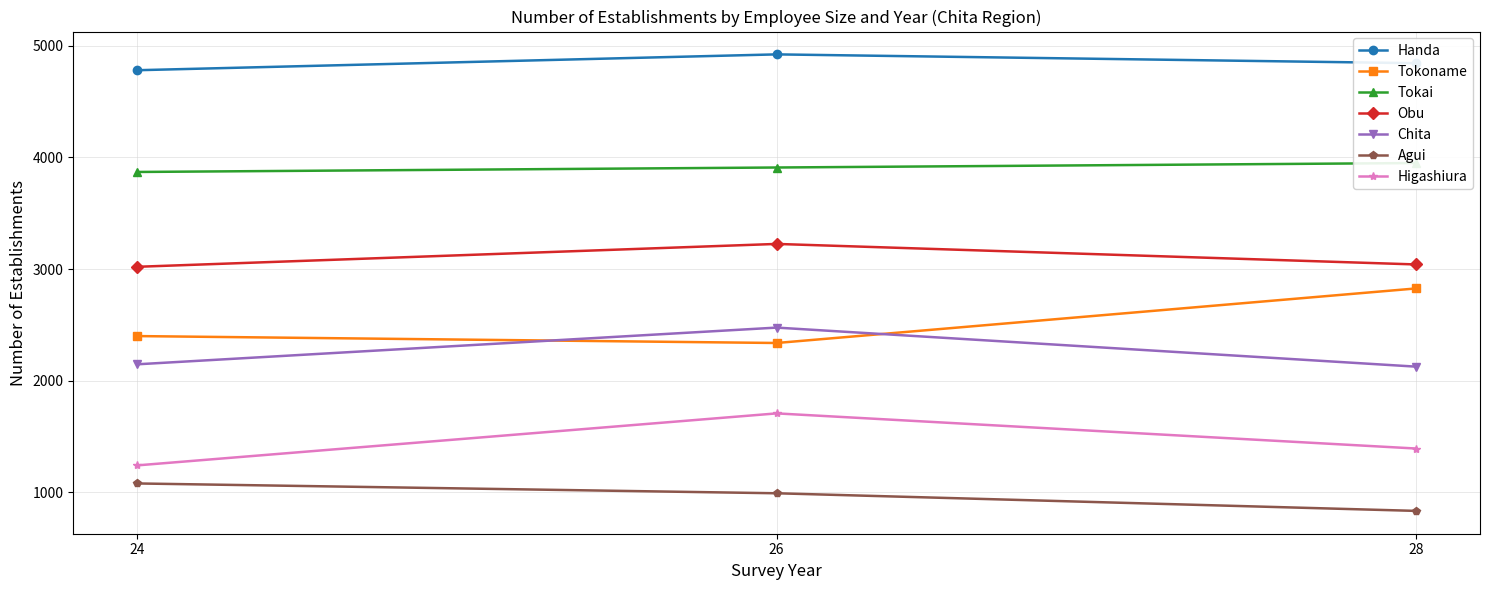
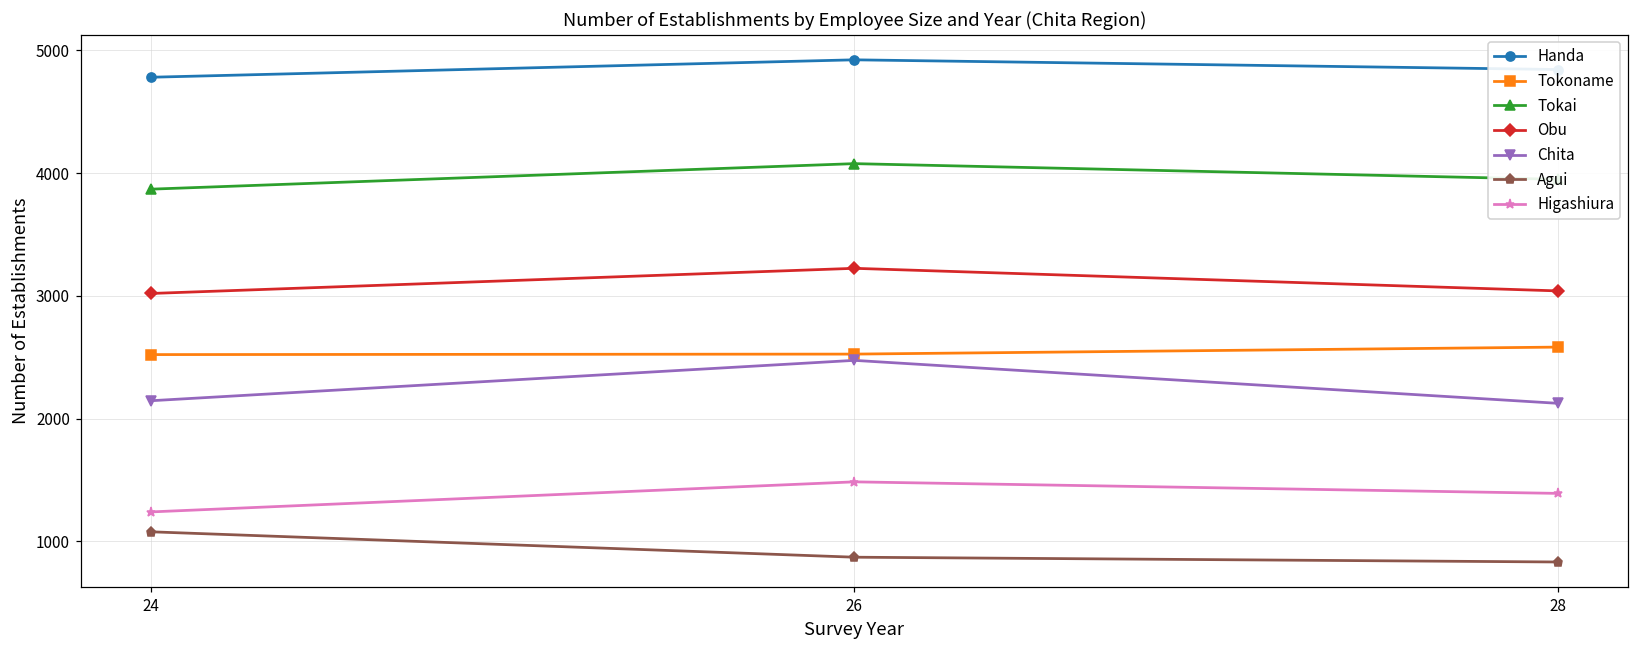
  {
    "Handa": {
      "24": 4780,
      "26": 4920
    },
    "Tokoname": {
-     "24": 2400,
-     "26": 2340,
-     "28": 2830
+     "24": 2520,
+     "26": 2530,
+     "28": 2580
    },
    "Tokai": {
      "24": 3870,
-     "26": 3910
+     "26": 4080
    },
    "Obu": {
      "24": 3020,
      "26": 3230,
      "28": 3040
    },
    "Chita": {
      "24": 2150,
      "26": 2480,
      "28": 2130
    },
    "Agui": {
      "24": 1080,
-     "26": 990,
+     "26": 870,
      "28": 830
    },
    "Higashiura": {
      "24": 1240,
-     "26": 1710,
+     "26": 1490,
      "28": 1390
    }
  }
